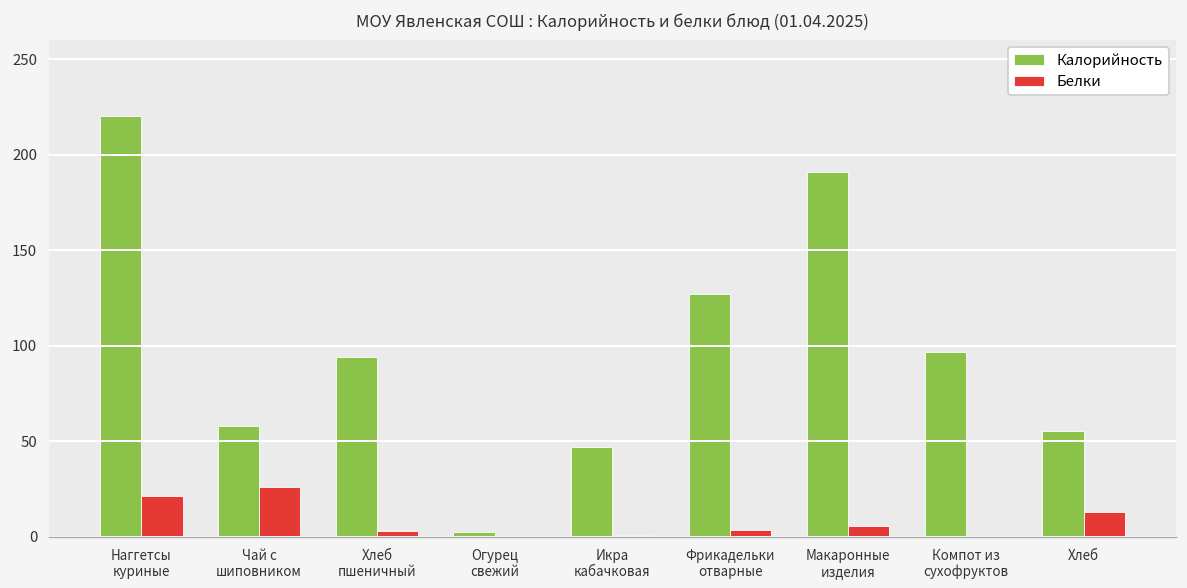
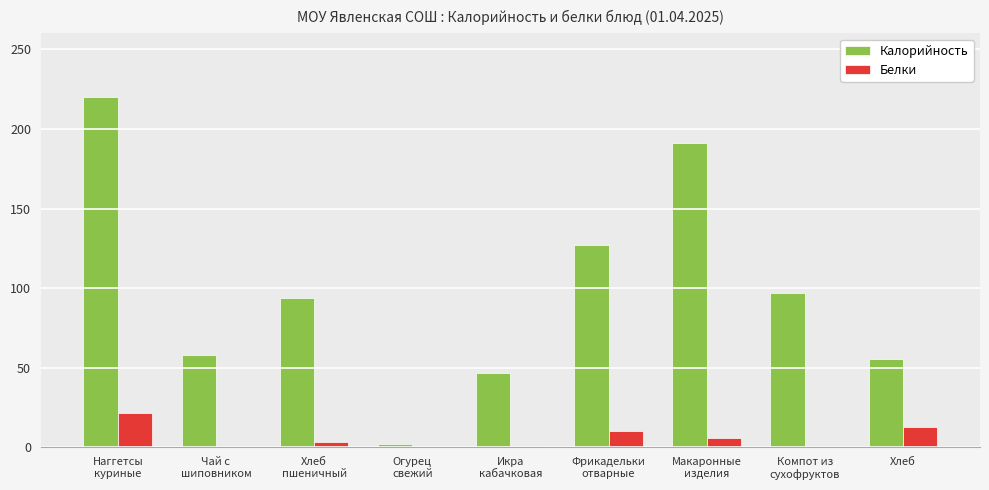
  {
    "Калорийность": {
      "Наггетсы куриные": 220,
      "Чай с шиповником": 58,
      "Хлеб пшеничный": 94,
      "Огурец свежий": 2,
      "Икра кабачковая": 47,
      "Фрикадельки отварные": 127,
      "Макаронные изделия": 191,
      "Компот из сухофруктов": 97,
      "Хлеб": 55
    },
    "Белки": {
      "Наггетсы куриные": 21,
-     "Чай с шиповником": 26,
+     "Чай с шиповником": 0,
      "Хлеб пшеничный": 3,
-     "Фрикадельки отварные": 4,
+     "Фрикадельки отварные": 10,
      "Макаронные изделия": 6,
      "Хлеб": 13
    }
  }
